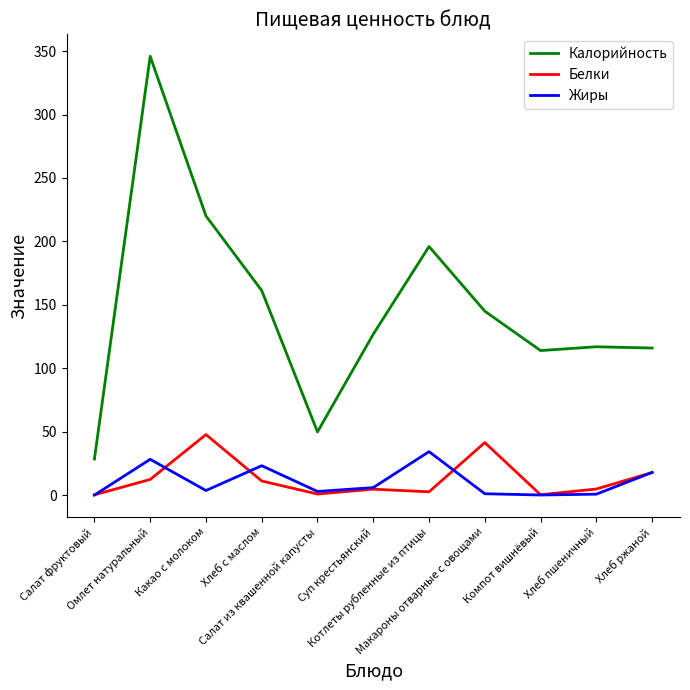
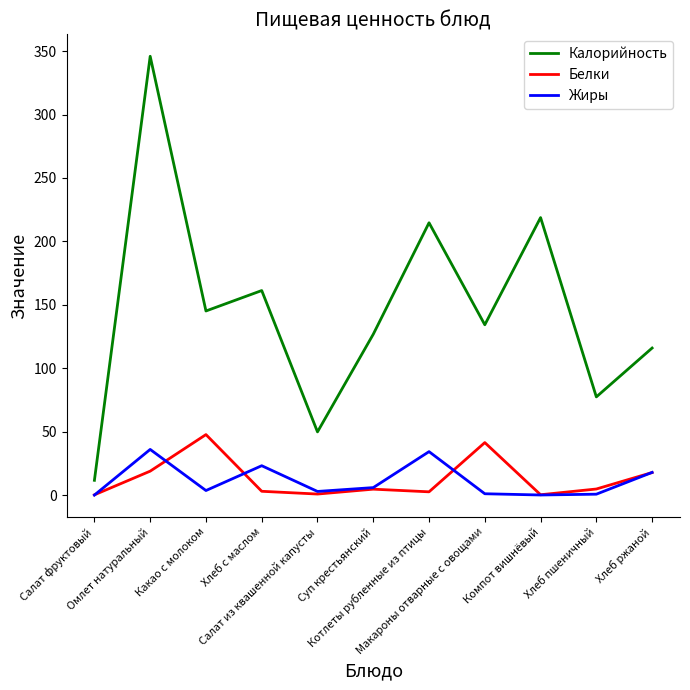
  {
    "Калорийность": {
-     "Салат фруктовый": 29,
+     "Салат фруктовый": 12,
      "Омлет натуральный": 346,
-     "Какао с молоком": 220,
+     "Какао с молоком": 145,
      "Хлеб с маслом": 161,
      "Салат из квашенной капусты": 50,
      "Суп крестьянский": 127,
-     "Котлеты рубленные из птицы": 196,
-     "Макароны отварные с овощами": 145,
-     "Компот вишнёвый": 114,
-     "Хлеб пшеничный": 117,
+     "Котлеты рубленные из птицы": 215,
+     "Макароны отварные с овощами": 134,
+     "Компот вишнёвый": 219,
+     "Хлеб пшеничный": 78,
      "Хлеб ржаной": 116
    },
    "Белки": {
-     "Омлет натуральный": 12,
+     "Омлет натуральный": 19,
      "Какао с молоком": 48,
-     "Хлеб с маслом": 11,
+     "Хлеб с маслом": 3,
      "Салат из квашенной капусты": 1,
      "Котлеты рубленные из птицы": 3,
      "Макароны отварные с овощами": 42,
      "Хлеб пшеничный": 5
    },
    "Жиры": {
-     "Омлет натуральный": 28,
+     "Омлет натуральный": 36,
      "Какао с молоком": 4,
      "Хлеб с маслом": 23,
      "Салат из квашенной капусты": 3,
      "Котлеты рубленные из птицы": 34,
      "Макароны отварные с овощами": 1,
      "Хлеб пшеничный": 1
    }
  }
